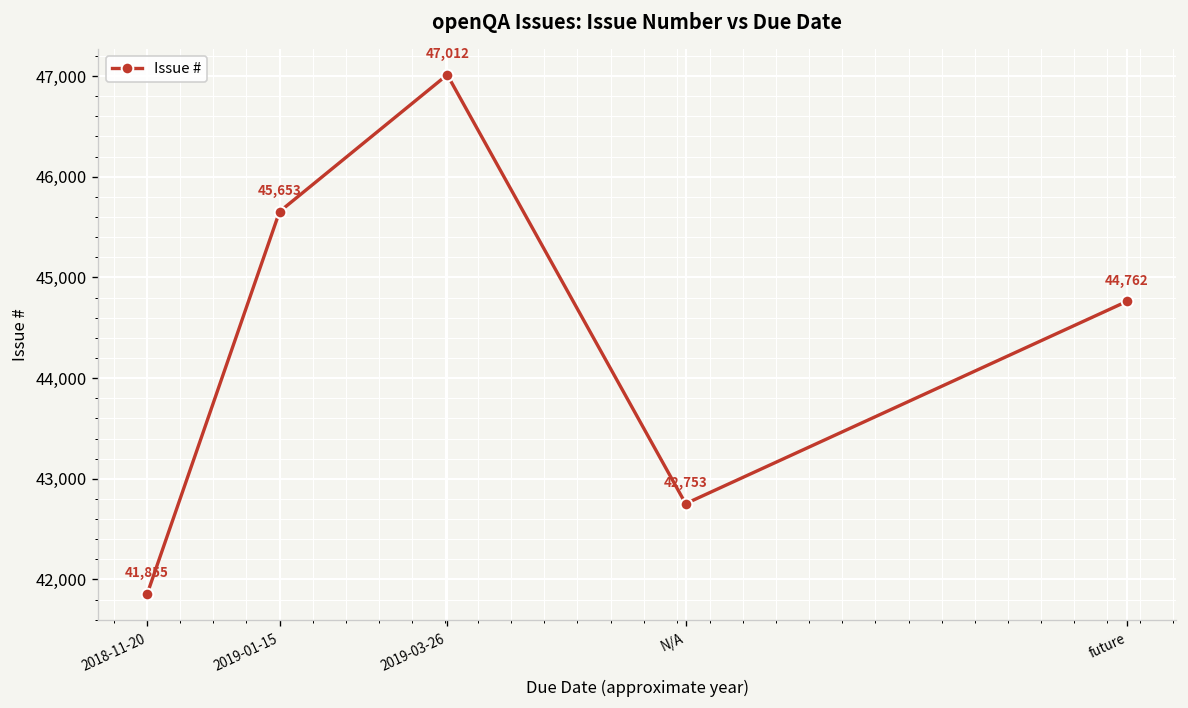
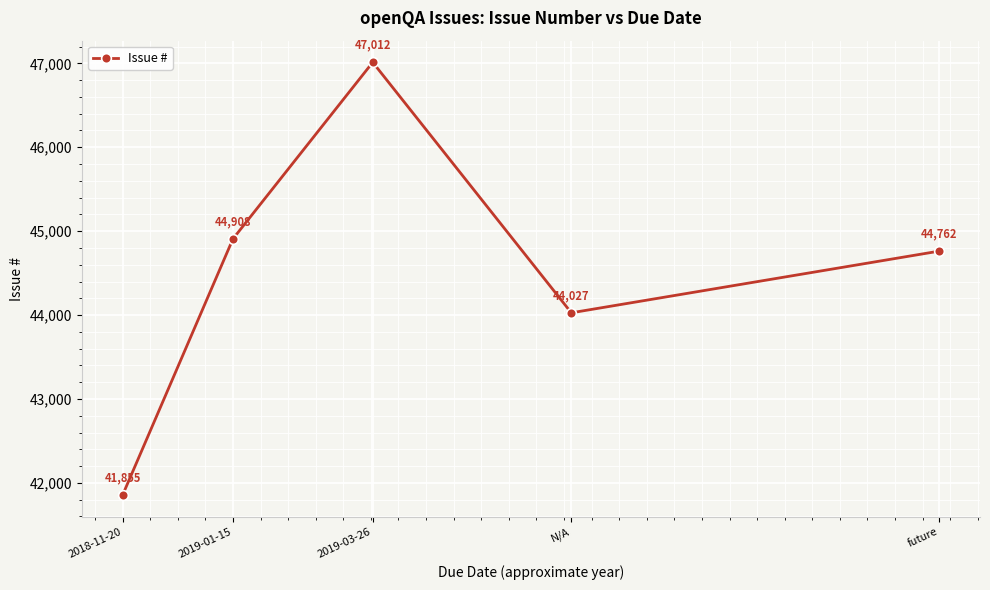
  {
    "2018-11-20": "41,855",
-   "2019-01-15": "45,653",
+   "2019-01-15": "44,908",
    "2019-03-26": "47,012",
-   "N/A": "42,753",
+   "N/A": "44,027",
    "future": "44,762"
  }
